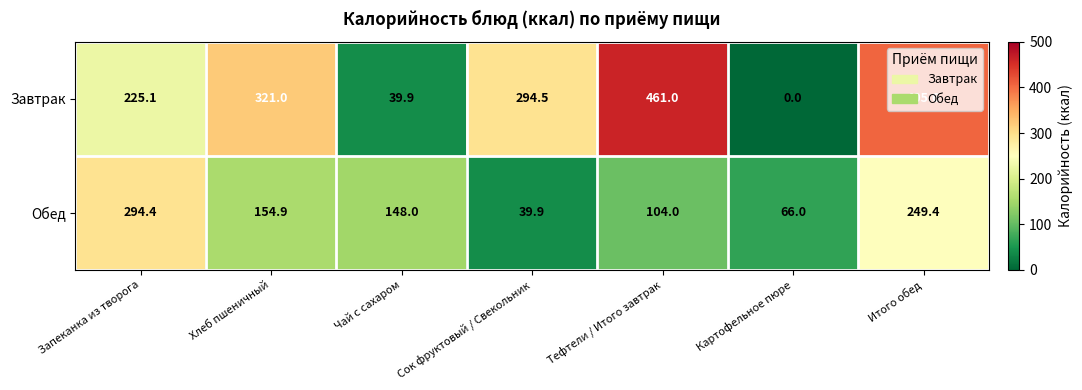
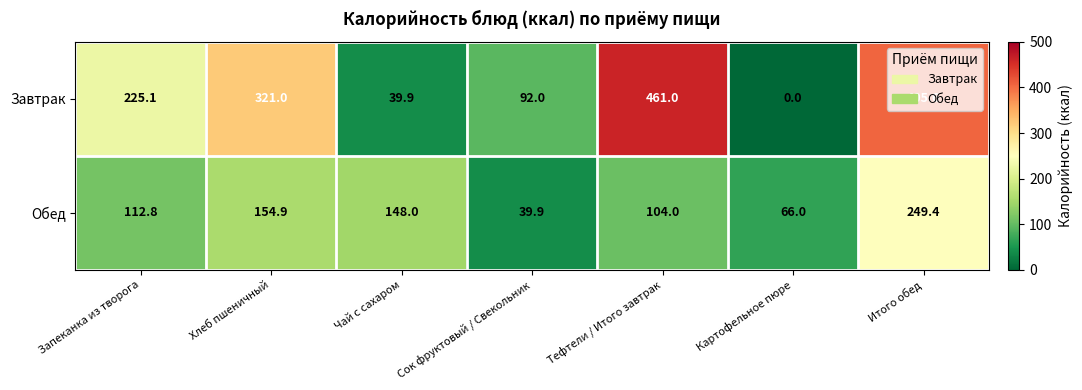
  {
    "Завтрак": {
      "Запеканка из творога": 225.1,
      "Хлеб пшеничный": 321.0,
      "Чай с сахаром": 39.9,
-     "Сок фруктовый / Свекольник": 294.5,
+     "Сок фруктовый / Свекольник": 92.0,
      "Тефтели / Итого завтрак": 461.0,
      "Картофельное пюре": 0.0
    },
    "Обед": {
-     "Запеканка из творога": 294.4,
+     "Запеканка из творога": 112.8,
      "Хлеб пшеничный": 154.9,
      "Чай с сахаром": 148.0,
      "Сок фруктовый / Свекольник": 39.9,
      "Тефтели / Итого завтрак": 104.0,
      "Картофельное пюре": 66.0,
      "Итого обед": 249.4
    }
  }
